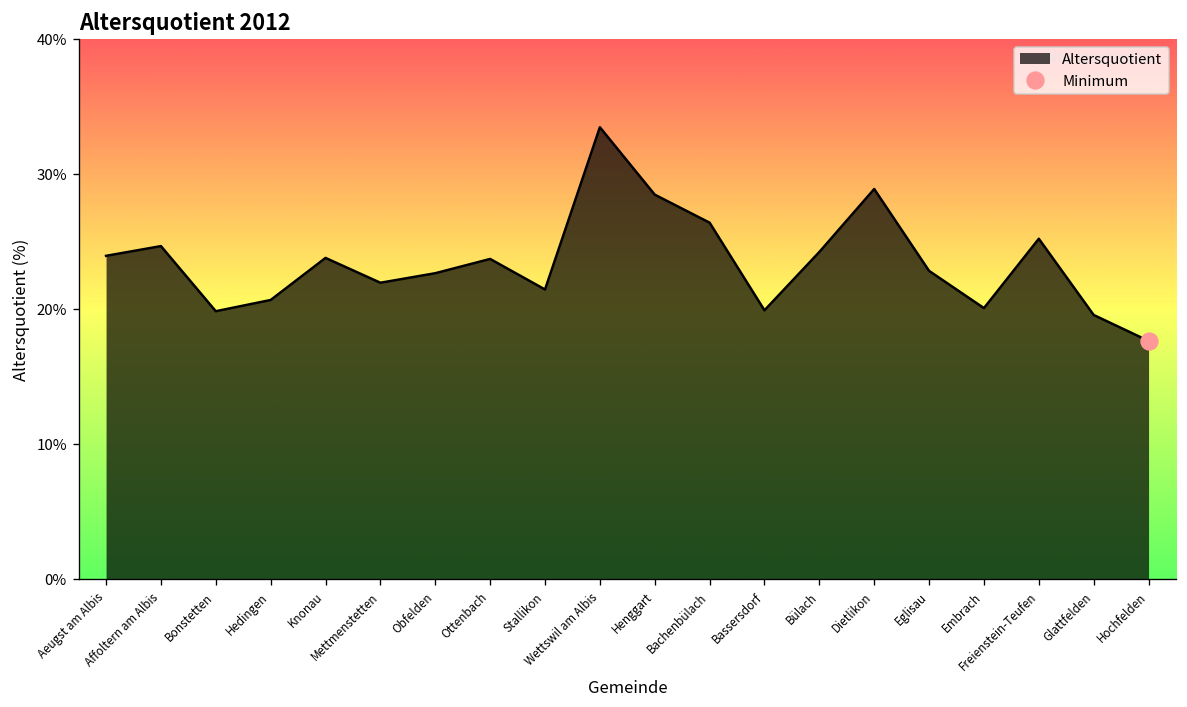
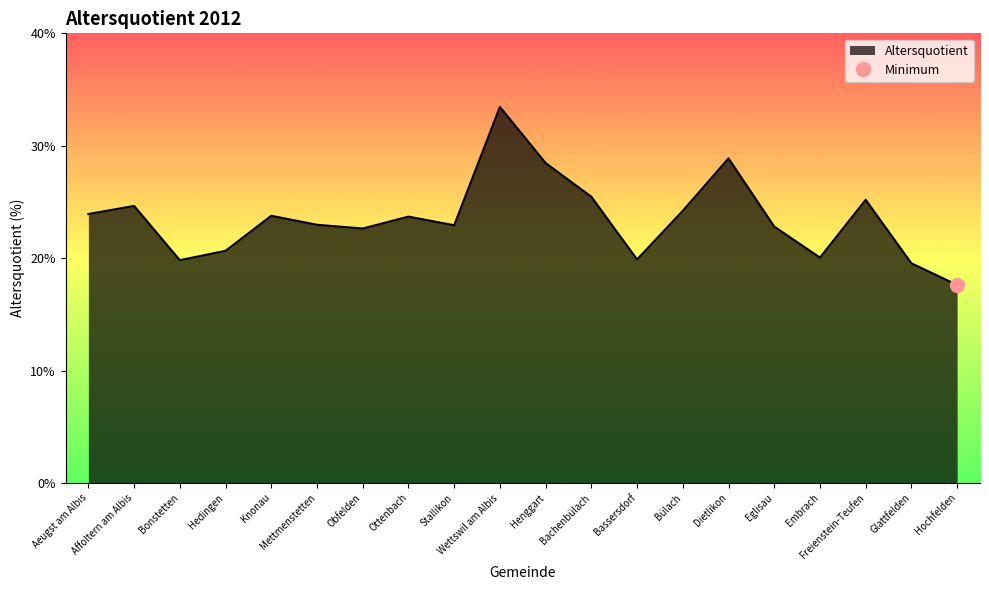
  {
    "Altersquotient": {
      "Aeugst am Albis": "23.9%",
      "Affoltern am Albis": "24.6%",
      "Bonstetten": "19.8%",
      "Hedingen": "20.7%",
      "Knonau": "23.8%",
-     "Mettmenstetten": "21.9%",
+     "Mettmenstetten": "23.0%",
      "Obfelden": "22.6%",
      "Ottenbach": "23.7%",
-     "Stallikon": "21.4%",
+     "Stallikon": "22.9%",
      "Wettswil am Albis": "33.5%",
      "Henggart": "28.5%",
-     "Bachenbülach": "26.4%",
+     "Bachenbülach": "25.5%",
      "Bassersdorf": "19.9%",
      "Bülach": "24.2%",
      "Dietlikon": "28.9%",
      "Eglisau": "22.8%",
      "Embrach": "20.0%",
      "Freienstein-Teufen": "25.2%",
      "Glattfelden": "19.5%"
    }
  }
